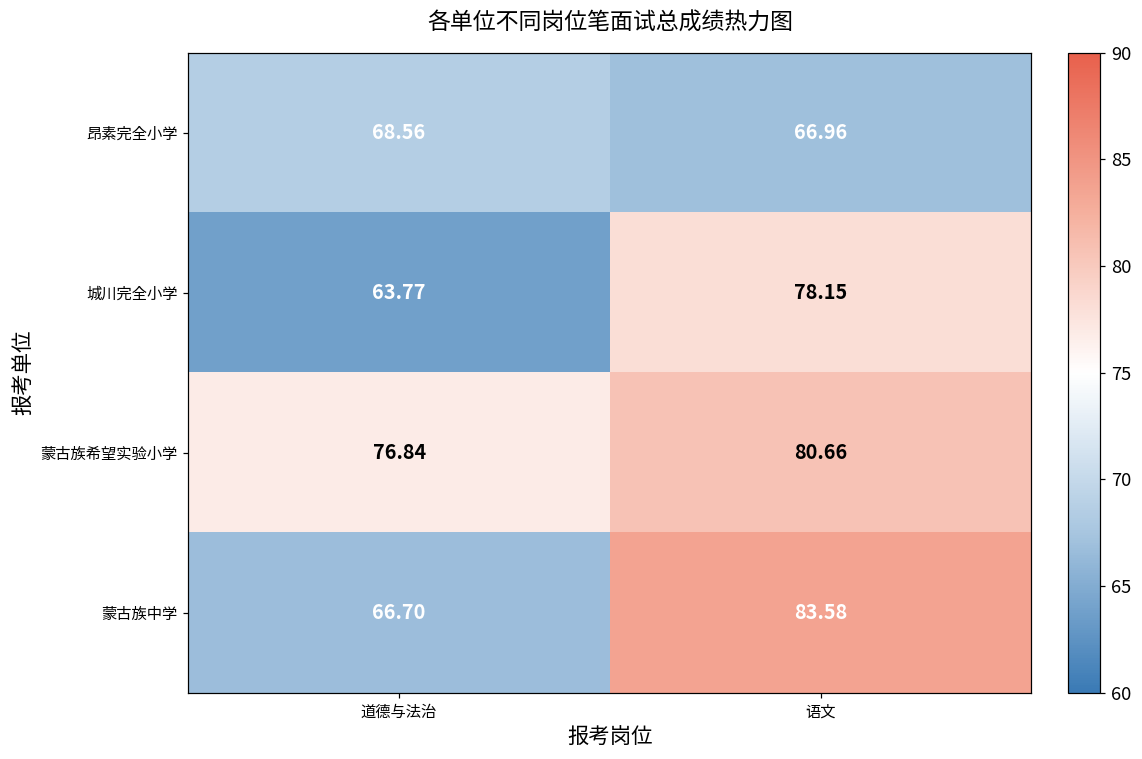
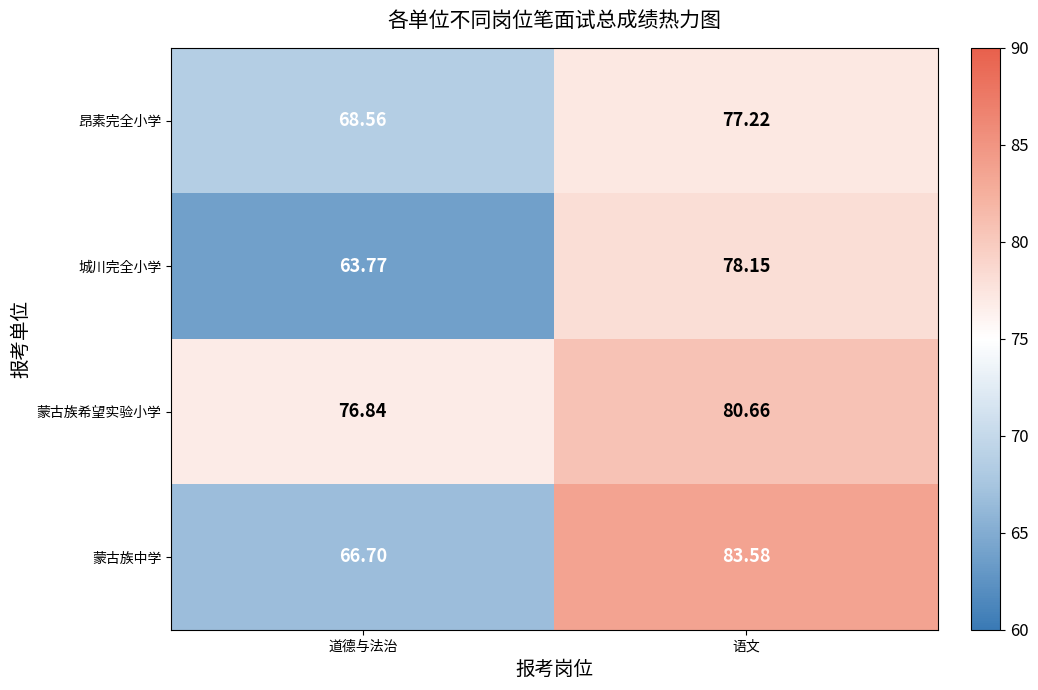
  {
    "昂素完全小学": {
      "道德与法治": 68.56,
-     "语文": 66.96
+     "语文": 77.22
    },
    "城川完全小学": {
      "道德与法治": 63.77,
      "语文": 78.15
    },
    "蒙古族希望实验小学": {
      "道德与法治": 76.84,
      "语文": 80.66
    },
    "蒙古族中学": {
      "道德与法治": 66.70,
      "语文": 83.58
    }
  }
